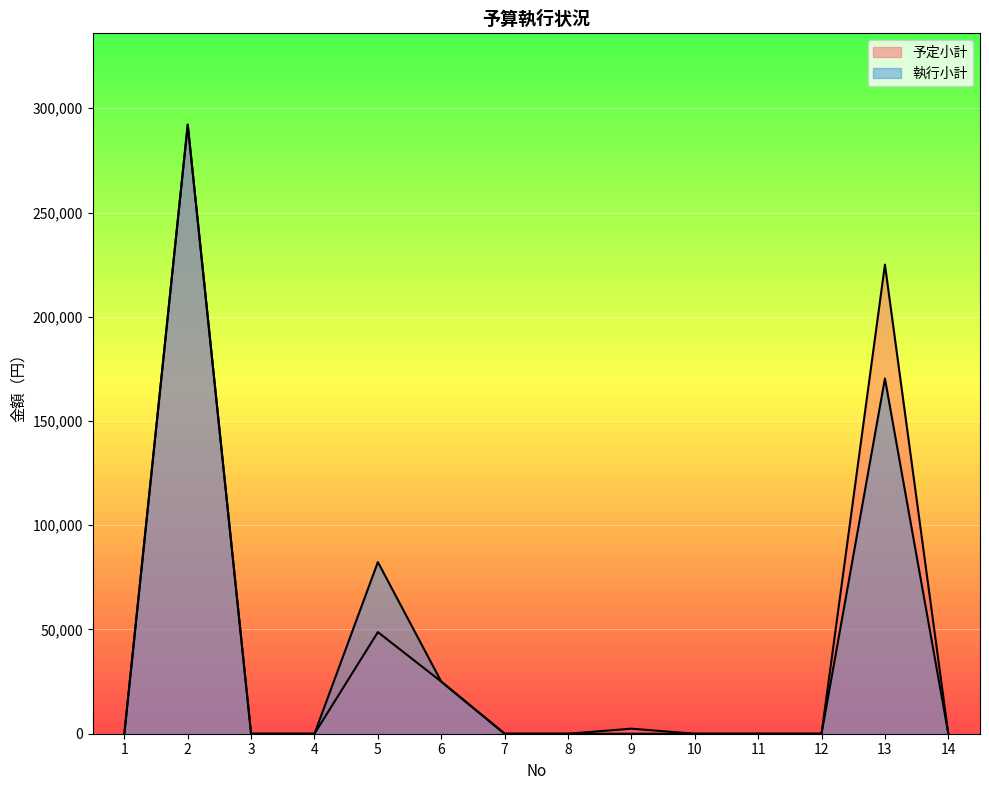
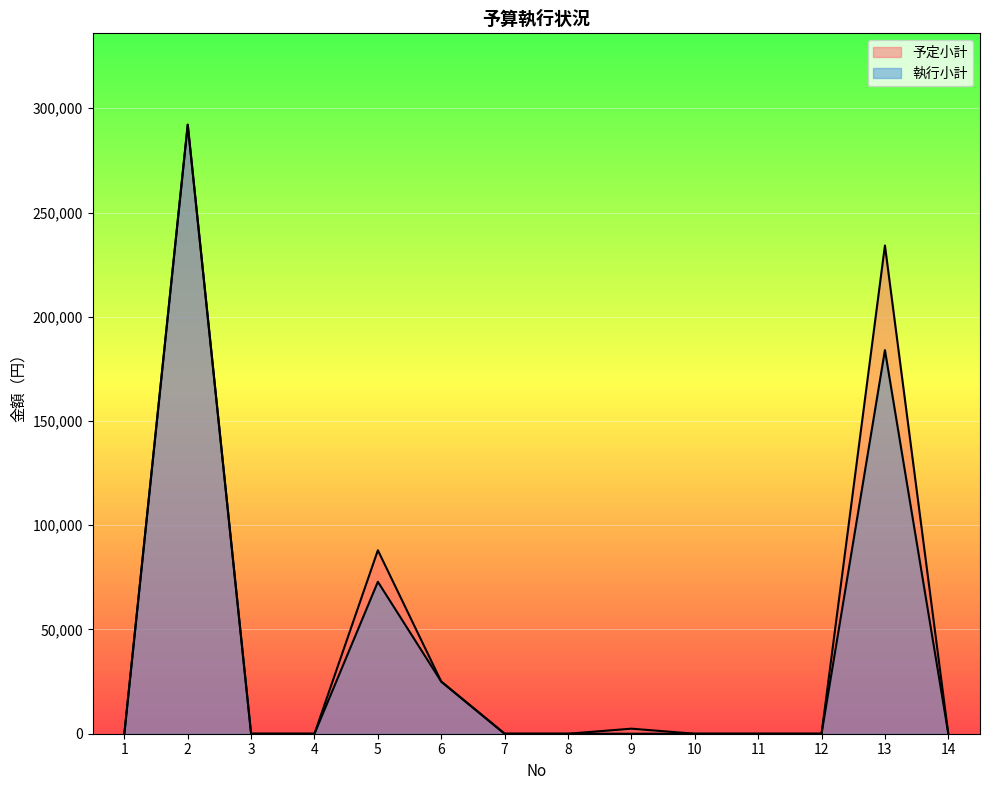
  {
    "予定小計": {
-     "5": "49,000",
+     "5": "88,000",
      "9": "2,000",
-     "13": "225,000"
+     "13": "234,000"
    },
    "執行小計": {
-     "5": "82,000",
+     "5": "73,000",
      "9": "0",
-     "13": "170,000"
+     "13": "184,000"
    }
  }
